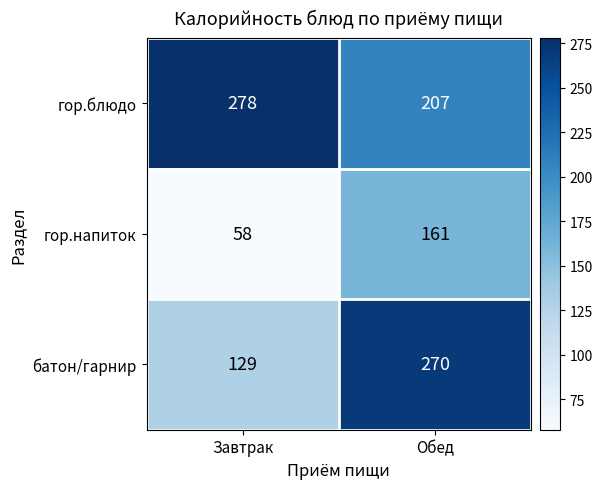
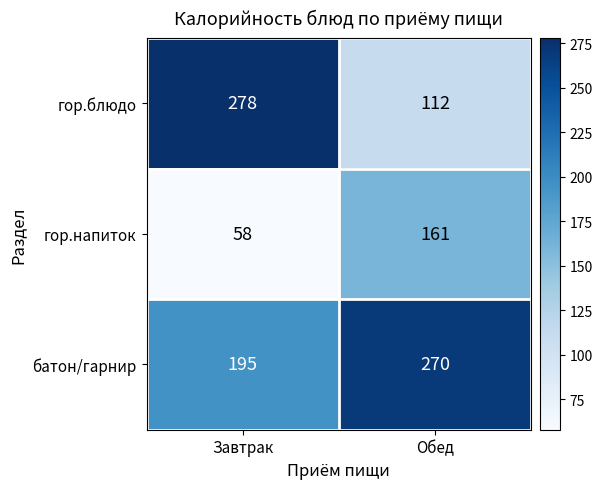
  {
    "гор.блюдо": {
      "Завтрак": 278,
-     "Обед": 207
+     "Обед": 112
    },
    "гор.напиток": {
      "Завтрак": 58,
      "Обед": 161
    },
    "батон/гарнир": {
-     "Завтрак": 129,
+     "Завтрак": 195,
      "Обед": 270
    }
  }
